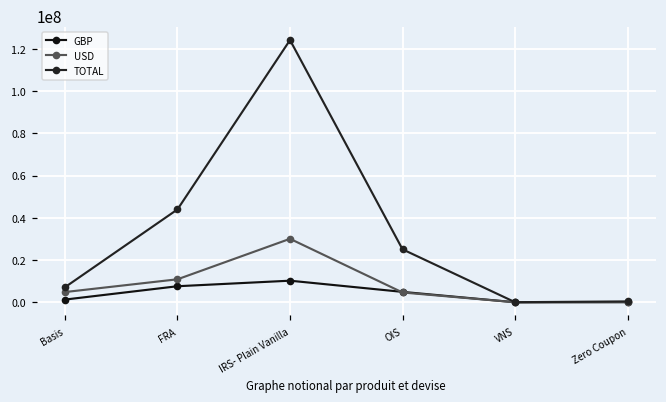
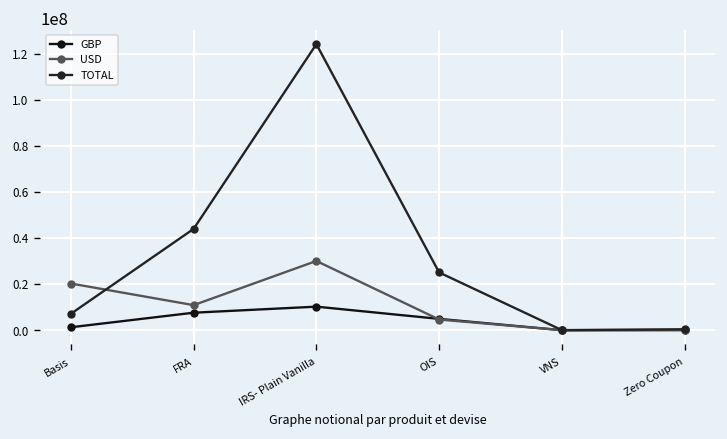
  {
    "USD": {
-     "Basis": 5000000,
+     "Basis": 20000000,
      "FRA": 11000000,
      "IRS- Plain Vanilla": 30000000
    }
  }
